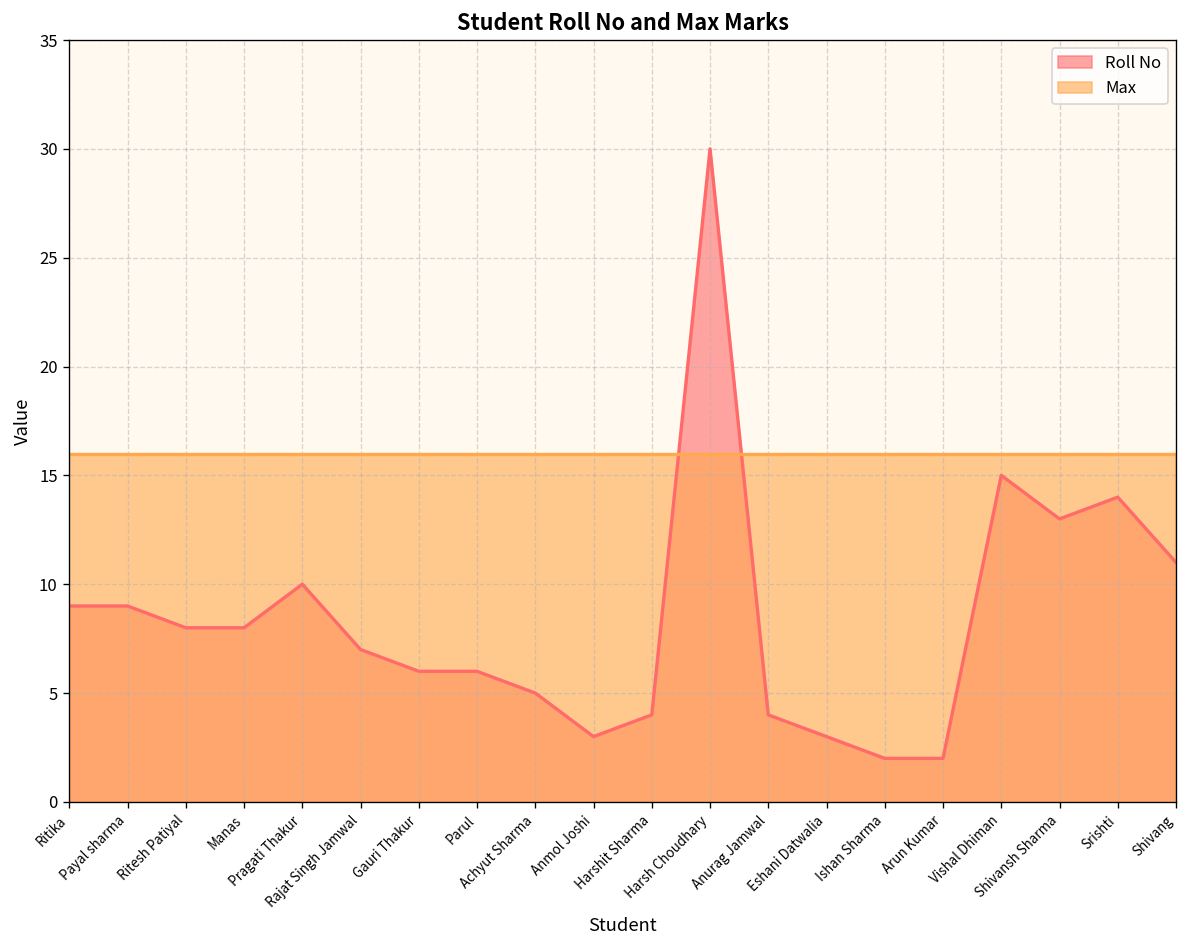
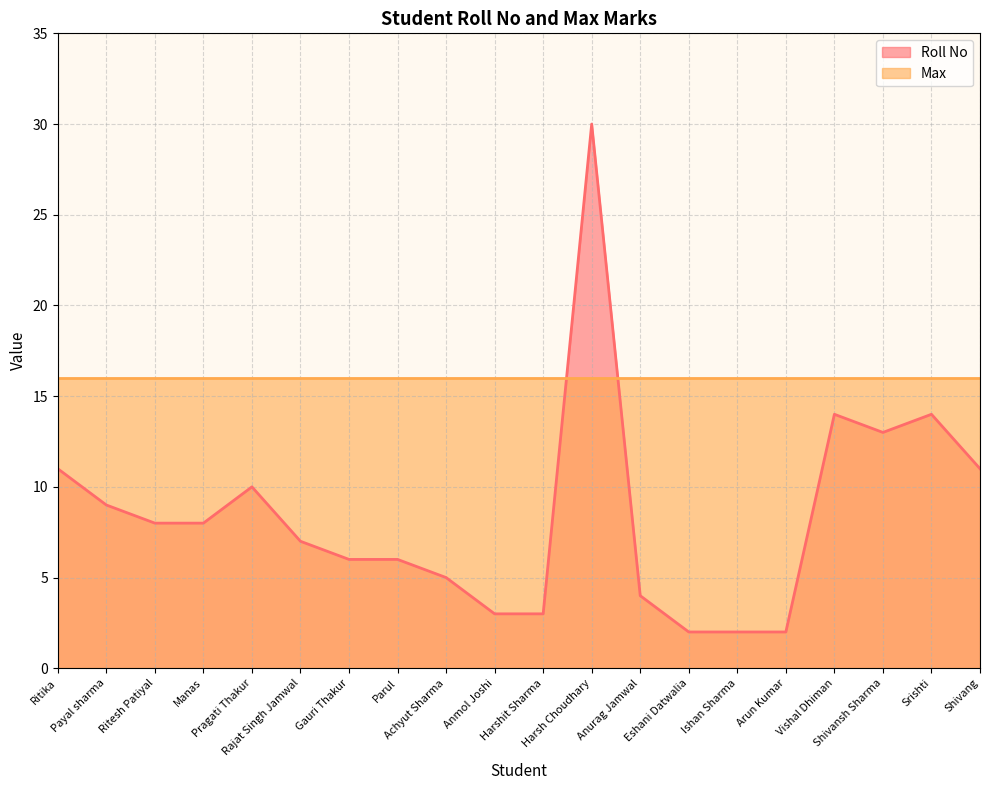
  {
    "Roll No": {
-     "Ritika": 9,
+     "Ritika": 11,
      "Payal sharma": 9,
      "Ritesh Patiyal": 8,
      "Manas": 8,
      "Pragati Thakur": 10,
      "Rajat Singh Jamwal": 7,
      "Gauri Thakur": 6,
      "Parul": 6,
      "Achyut Sharma": 5,
      "Anmol Joshi": 3,
-     "Harshit Sharma": 4,
+     "Harshit Sharma": 3,
      "Harsh Choudhary": 30,
      "Anurag Jamwal": 4,
-     "Eshani Datwalia": 3,
+     "Eshani Datwalia": 2,
      "Ishan Sharma": 2,
      "Arun Kumar": 2,
-     "Vishal Dhiman": 15,
+     "Vishal Dhiman": 14,
      "Shivansh Sharma": 13,
      "Srishti": 14,
      "Shivang": 11
    },
    "Max": {
      "Ritika": 16,
      "Payal sharma": 16,
      "Ritesh Patiyal": 16,
      "Manas": 16,
      "Pragati Thakur": 16,
      "Rajat Singh Jamwal": 16,
      "Gauri Thakur": 16,
      "Parul": 16,
      "Achyut Sharma": 16,
      "Anmol Joshi": 16,
      "Harshit Sharma": 16,
      "Harsh Choudhary": 16,
      "Anurag Jamwal": 16,
      "Eshani Datwalia": 16,
      "Ishan Sharma": 16,
      "Arun Kumar": 16,
      "Vishal Dhiman": 16,
      "Shivansh Sharma": 16,
      "Srishti": 16,
      "Shivang": 16
    }
  }
